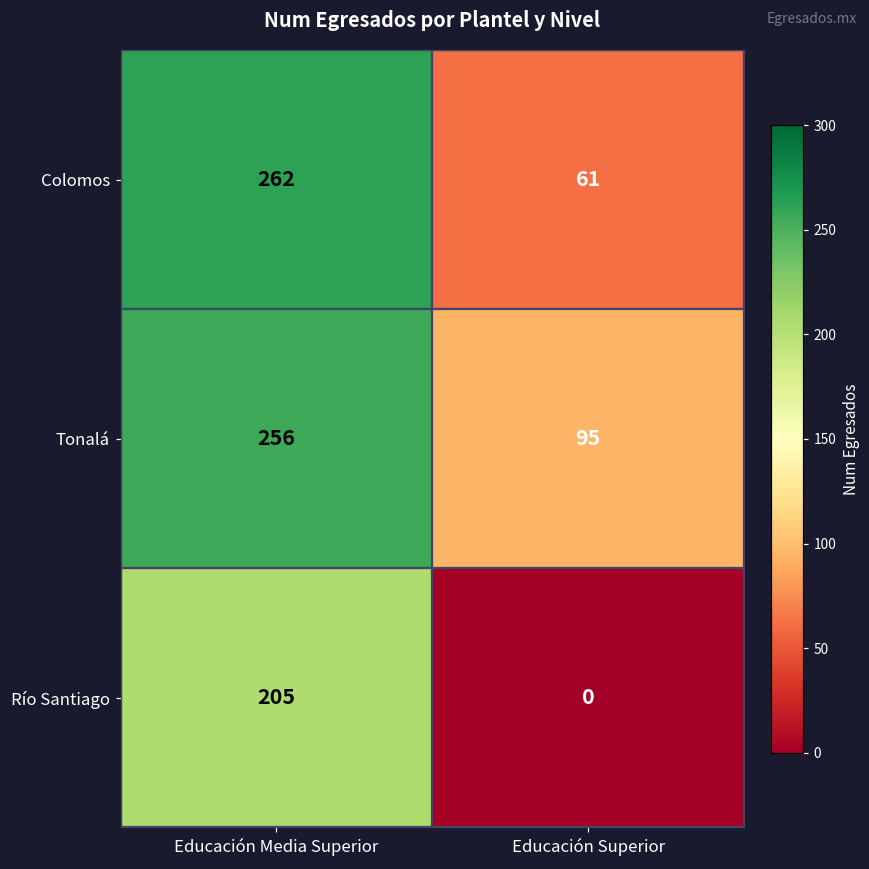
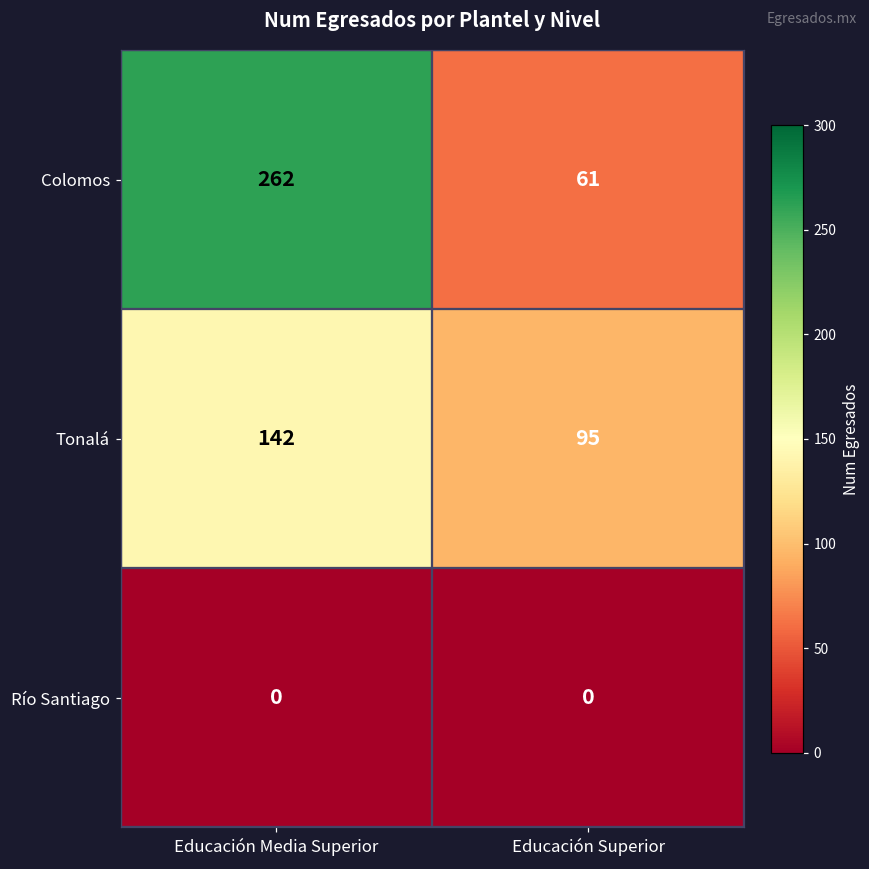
  {
    "Colomos": {
      "Educación Media Superior": 262,
      "Educación Superior": 61
    },
    "Tonalá": {
-     "Educación Media Superior": 256,
+     "Educación Media Superior": 142,
      "Educación Superior": 95
    },
    "Río Santiago": {
-     "Educación Media Superior": 205,
+     "Educación Media Superior": 0,
      "Educación Superior": 0
    }
  }
